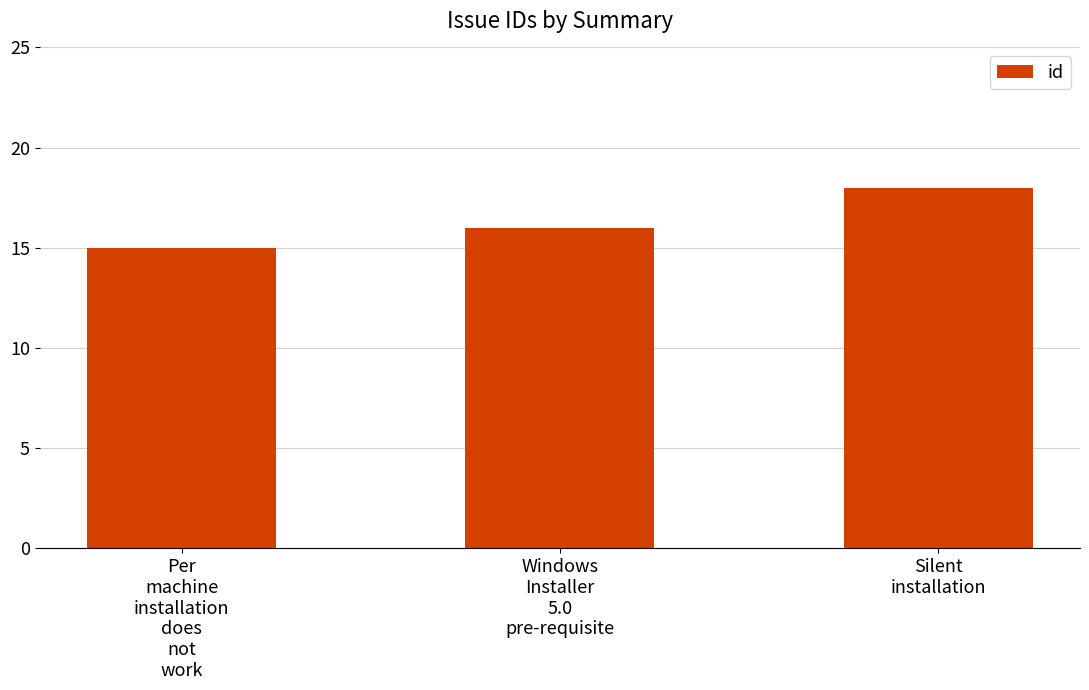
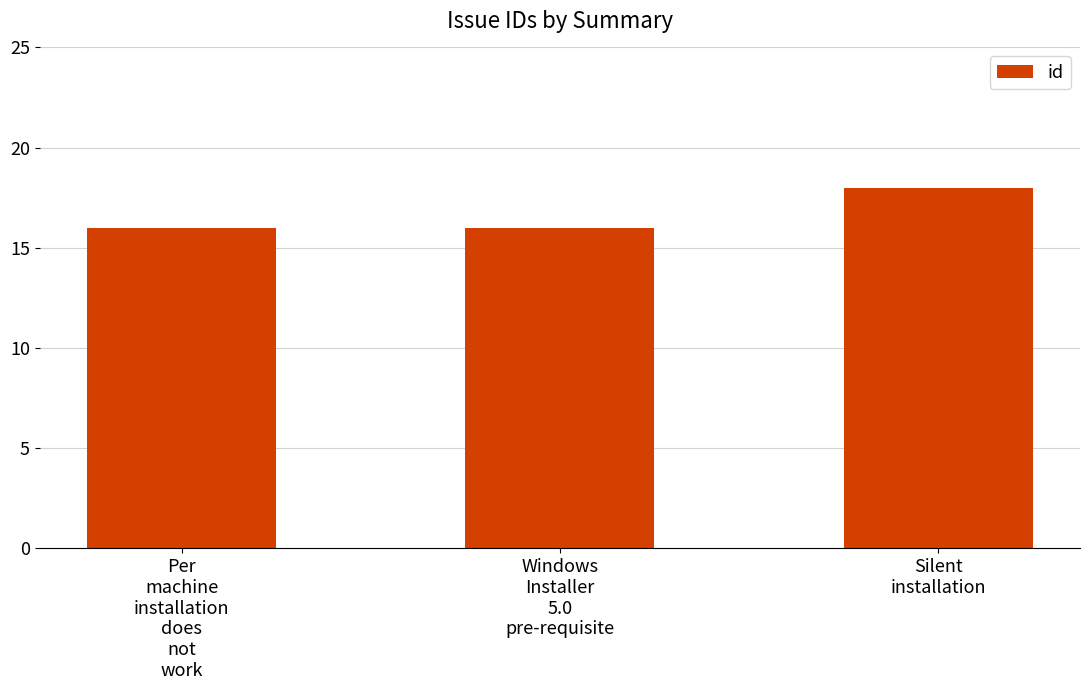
  {
-   "Per machine installation does not work": 15,
+   "Per machine installation does not work": 16,
    "Windows Installer 5.0 pre-requisite": 16,
    "Silent installation": 18
  }
